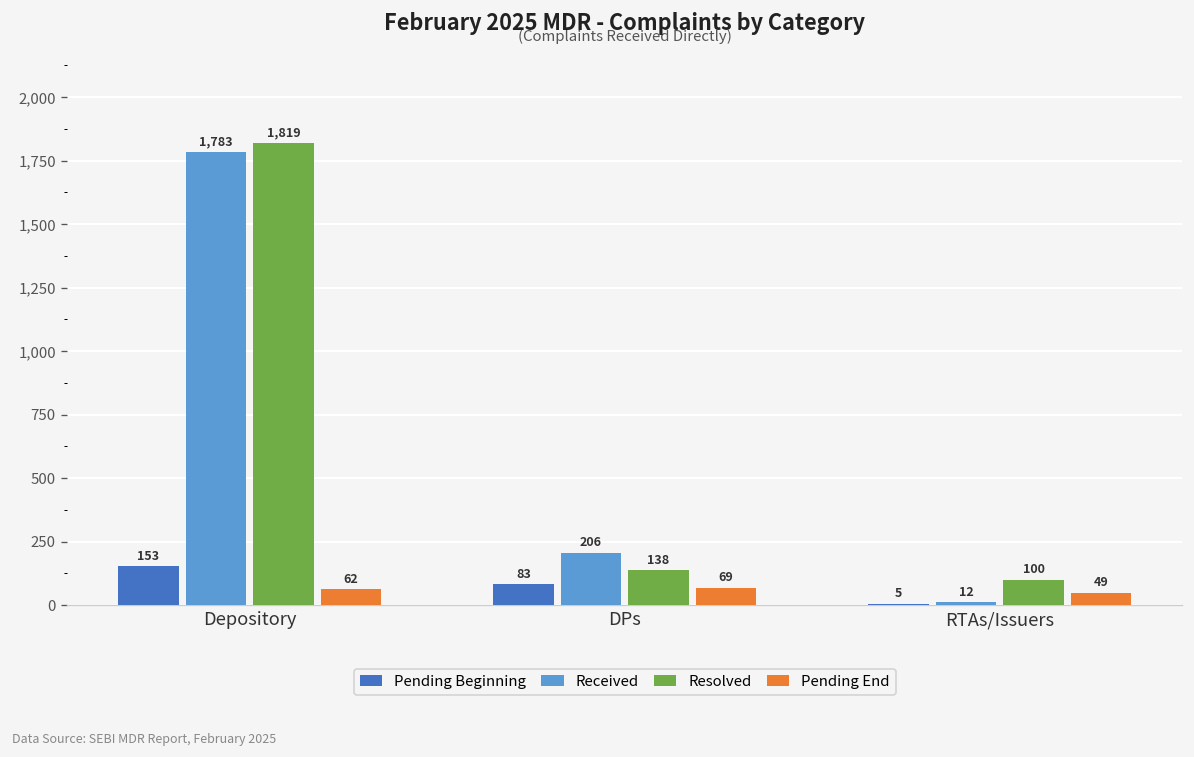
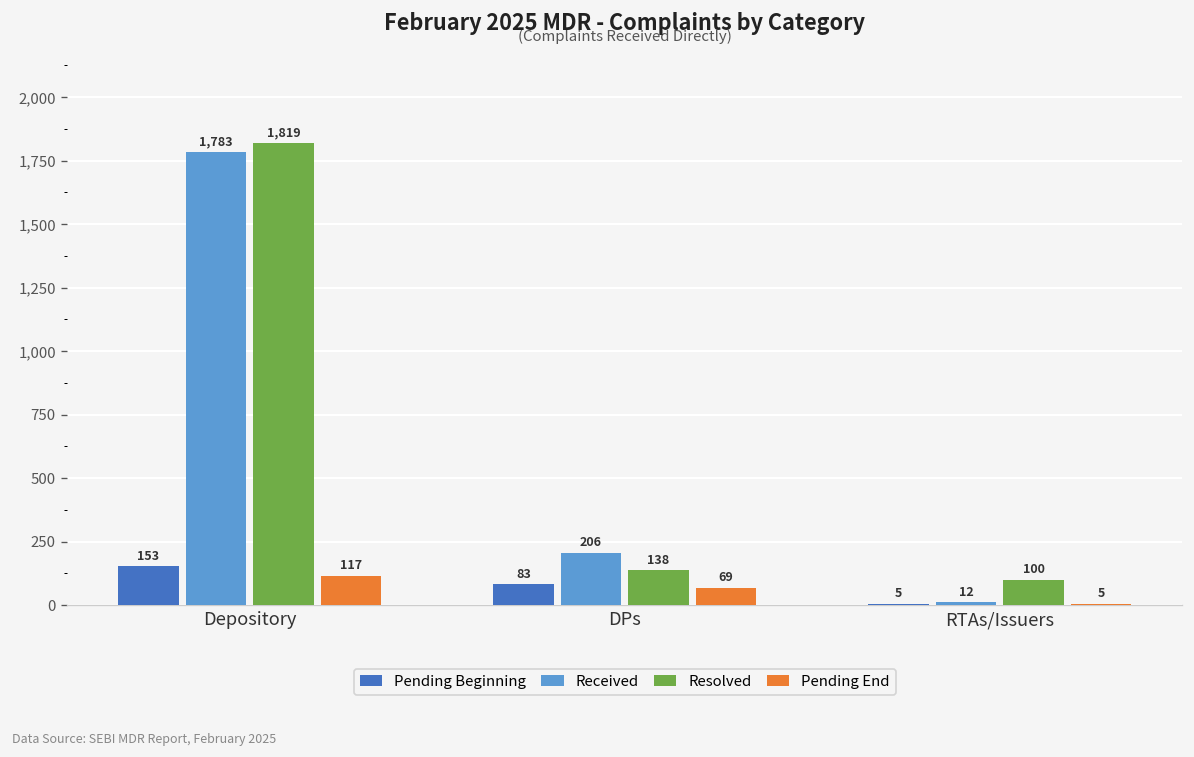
  {
    "Resolved": {
      "Depository": "1,819",
      "DPs": "138",
      "RTAs/Issuers": "100"
    },
    "Pending End": {
-     "Depository": "62",
+     "Depository": "117",
      "DPs": "69",
-     "RTAs/Issuers": "49"
+     "RTAs/Issuers": "5"
    }
  }
